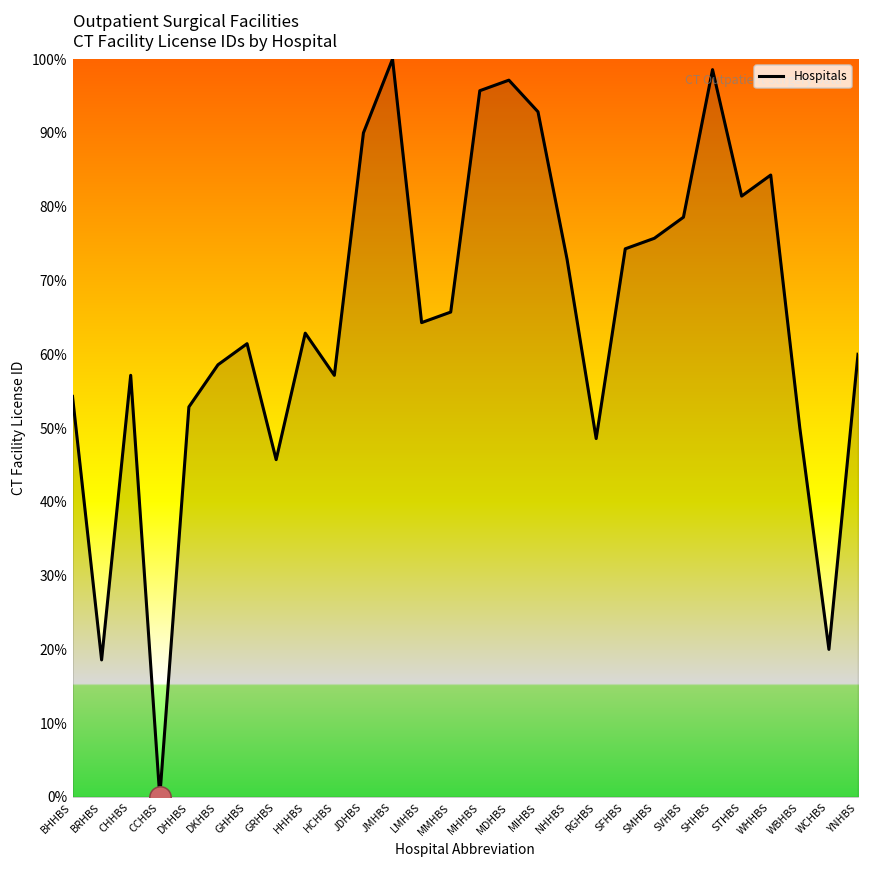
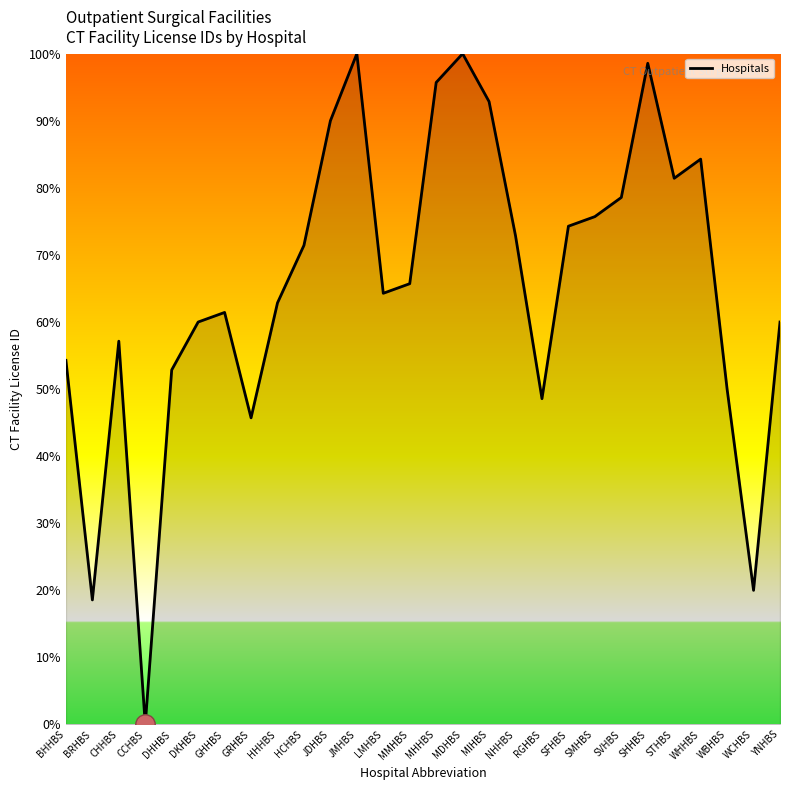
  {
    "Hospitals": {
      "BHHBS": "54%",
      "BRHBS": "19%",
      "CHHBS": "57%",
      "DHHBS": "53%",
-     "DKHBS": "59%",
+     "DKHBS": "60%",
      "GHHBS": "61%",
      "GRHBS": "46%",
      "HHHBS": "63%",
-     "HCHBS": "57%",
+     "HCHBS": "71%",
      "JDHBS": "90%",
      "JMHBS": "100%",
      "LMHBS": "64%",
      "MMHBS": "66%",
      "MHHBS": "96%",
-     "MDHBS": "97%",
+     "MDHBS": "100%",
      "MIHBS": "93%",
      "NHHBS": "73%",
      "RGHBS": "49%",
      "SFHBS": "74%",
      "SMHBS": "76%",
      "SVHBS": "79%",
      "SHHBS": "99%",
      "STHBS": "81%",
      "WHHBS": "84%",
      "WBHBS": "50%",
      "WCHBS": "20%",
      "YNHBS": "60%"
    }
  }
